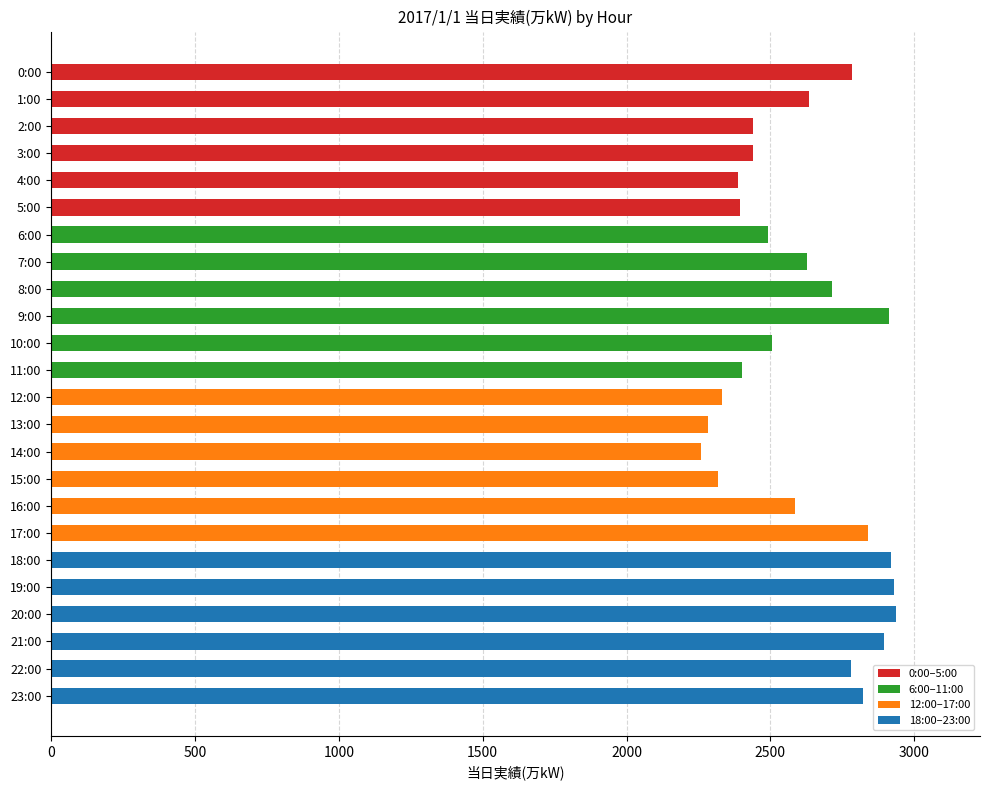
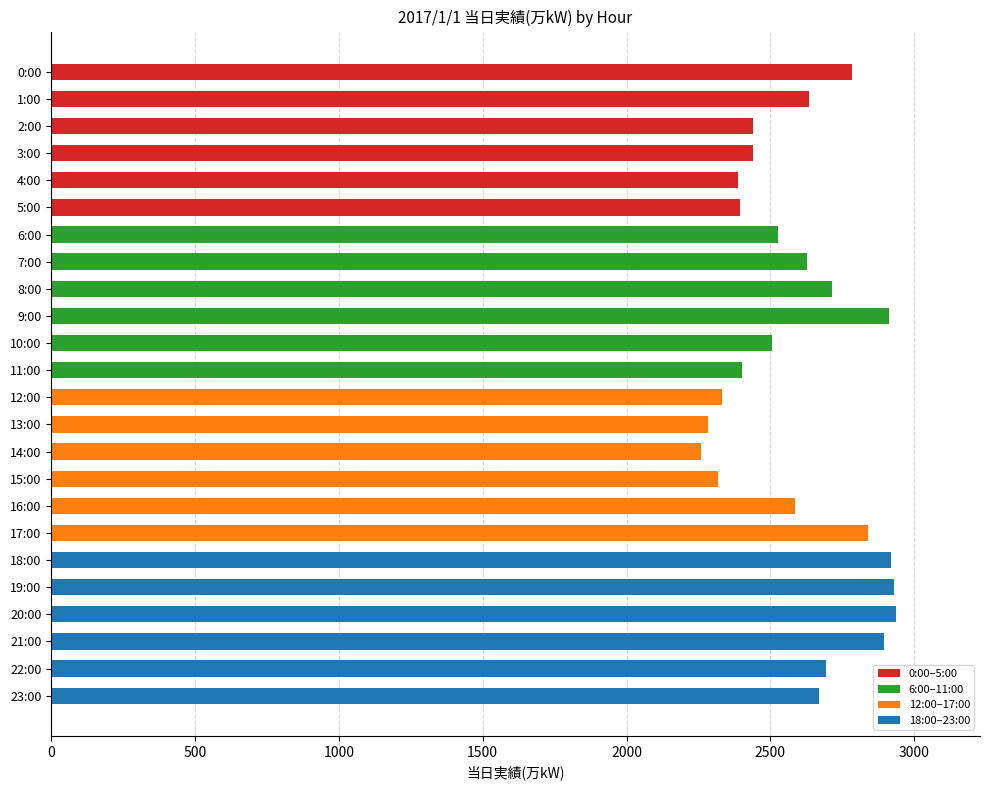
  {
    "0:00": 2780,
    "1:00": 2630,
    "2:00": 2440,
    "3:00": 2440,
    "4:00": 2390,
    "5:00": 2390,
-   "6:00": 2490,
+   "6:00": 2530,
    "7:00": 2630,
    "8:00": 2720,
    "9:00": 2910,
    "10:00": 2510,
    "11:00": 2400,
    "12:00": 2330,
    "13:00": 2280,
    "14:00": 2260,
    "15:00": 2320,
    "16:00": 2590,
    "17:00": 2840,
    "18:00": 2920,
    "19:00": 2930,
    "20:00": 2940,
    "21:00": 2900,
-   "22:00": 2780,
-   "23:00": 2820
+   "22:00": 2690,
+   "23:00": 2670
  }
